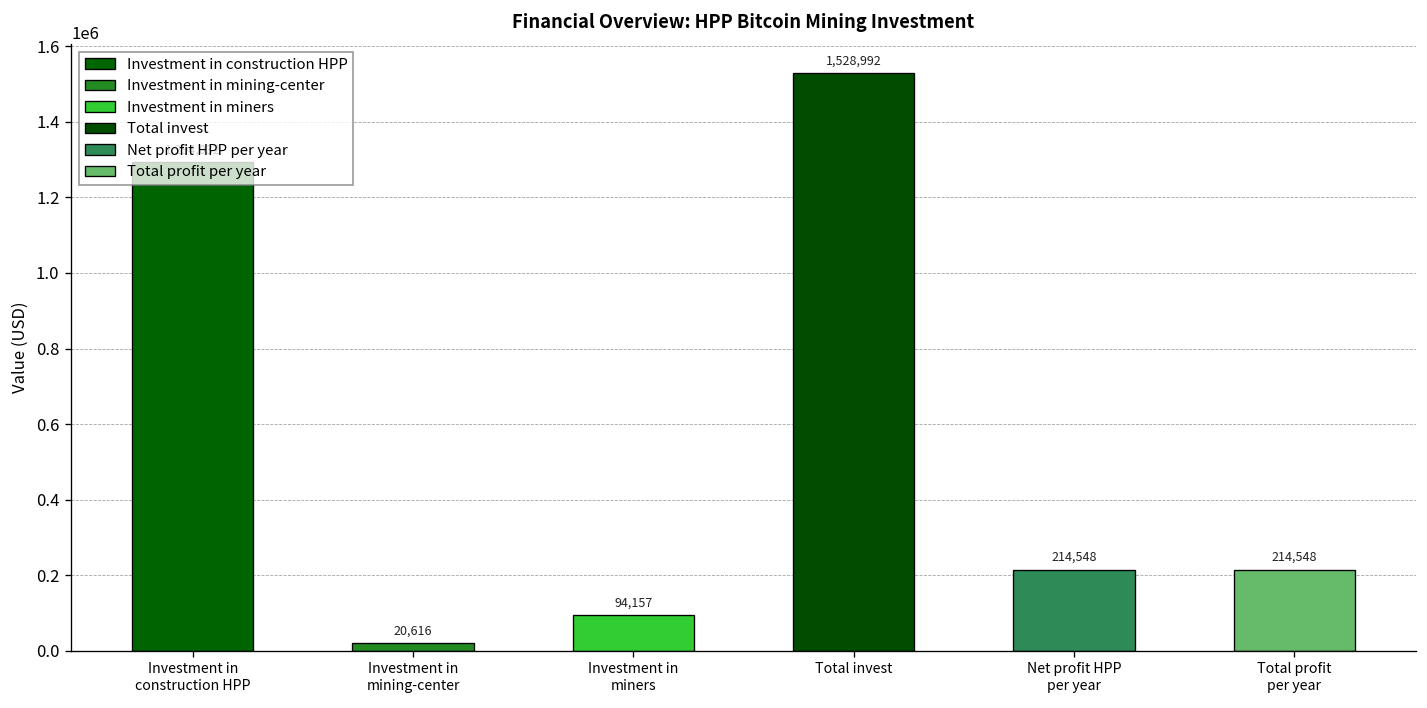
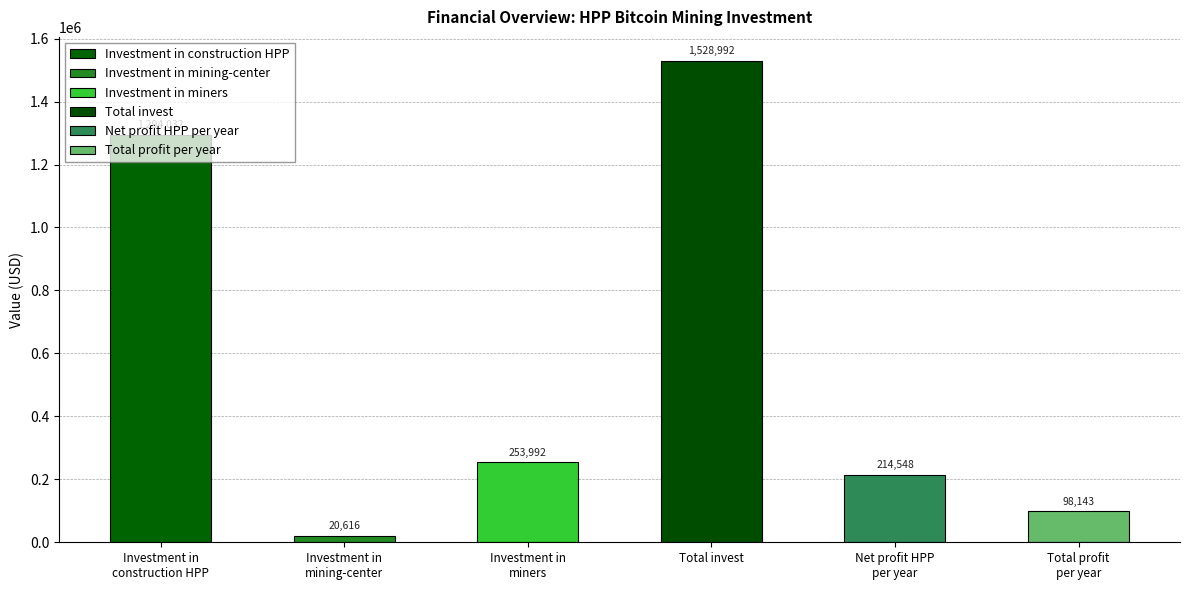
  {
    "Investment in mining-center": "20,616",
-   "Investment in miners": "94,157",
+   "Investment in miners": "253,992",
    "Total invest": "1,528,992",
    "Net profit HPP per year": "214,548",
-   "Total profit per year": "214,548"
+   "Total profit per year": "98,143"
  }
